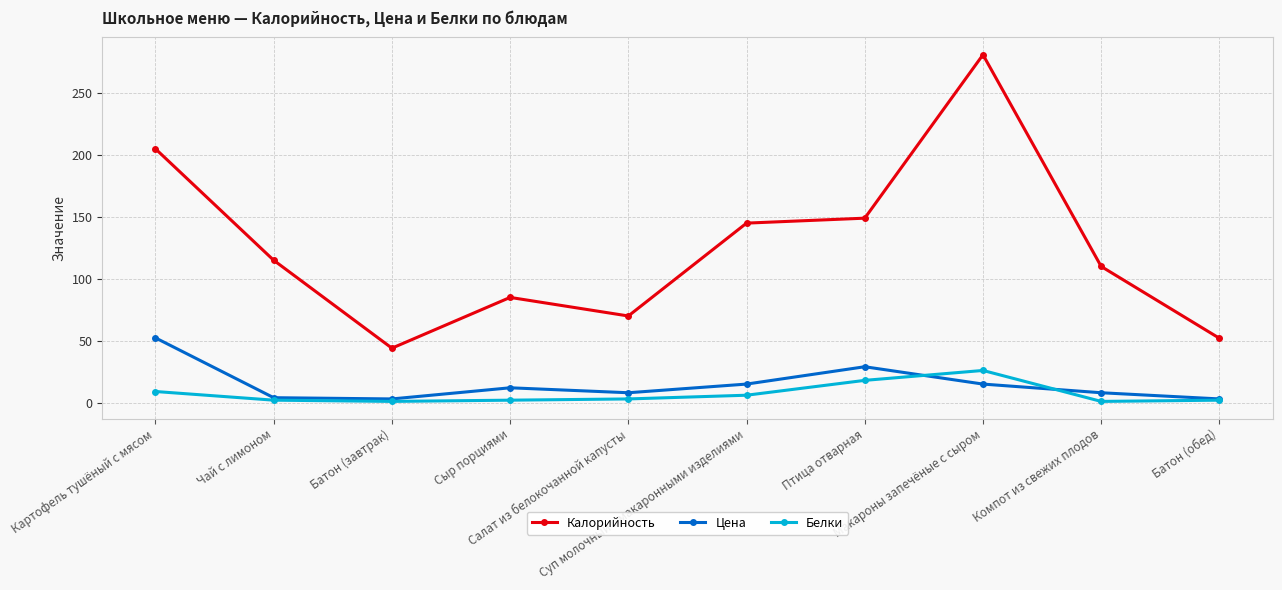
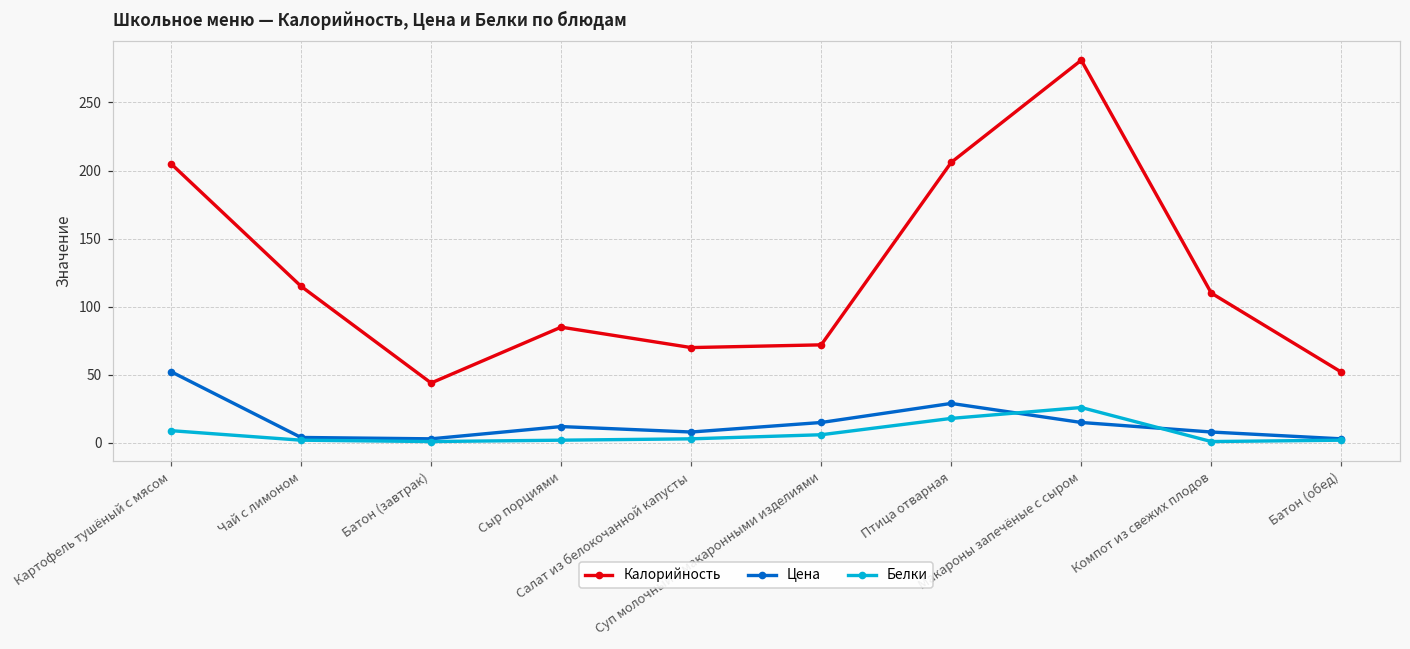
  {
    "Калорийность": {
      "Картофель тушёный с мясом": 205,
      "Чай с лимоном": 115,
      "Батон (завтрак)": 44,
      "Сыр порциями": 85,
      "Салат из белокочанной капусты": 70,
-     "Суп молочный с макаронными изделиями": 145,
-     "Птица отварная": 149,
+     "Суп молочный с макаронными изделиями": 72,
+     "Птица отварная": 206,
      "Макароны запечёные с сыром": 281,
      "Компот из свежих плодов": 110,
      "Батон (обед)": 52
    },
    "Цена": {
      "Картофель тушёный с мясом": 52,
      "Сыр порциями": 12,
      "Салат из белокочанной капусты": 8,
      "Суп молочный с макаронными изделиями": 15,
      "Птица отварная": 29,
      "Макароны запечёные с сыром": 15,
      "Компот из свежих плодов": 8
    },
    "Белки": {
      "Картофель тушёный с мясом": 9,
      "Сыр порциями": 2,
      "Салат из белокочанной капусты": 3,
      "Суп молочный с макаронными изделиями": 6,
      "Птица отварная": 18,
      "Макароны запечёные с сыром": 26,
      "Компот из свежих плодов": 1
    }
  }
